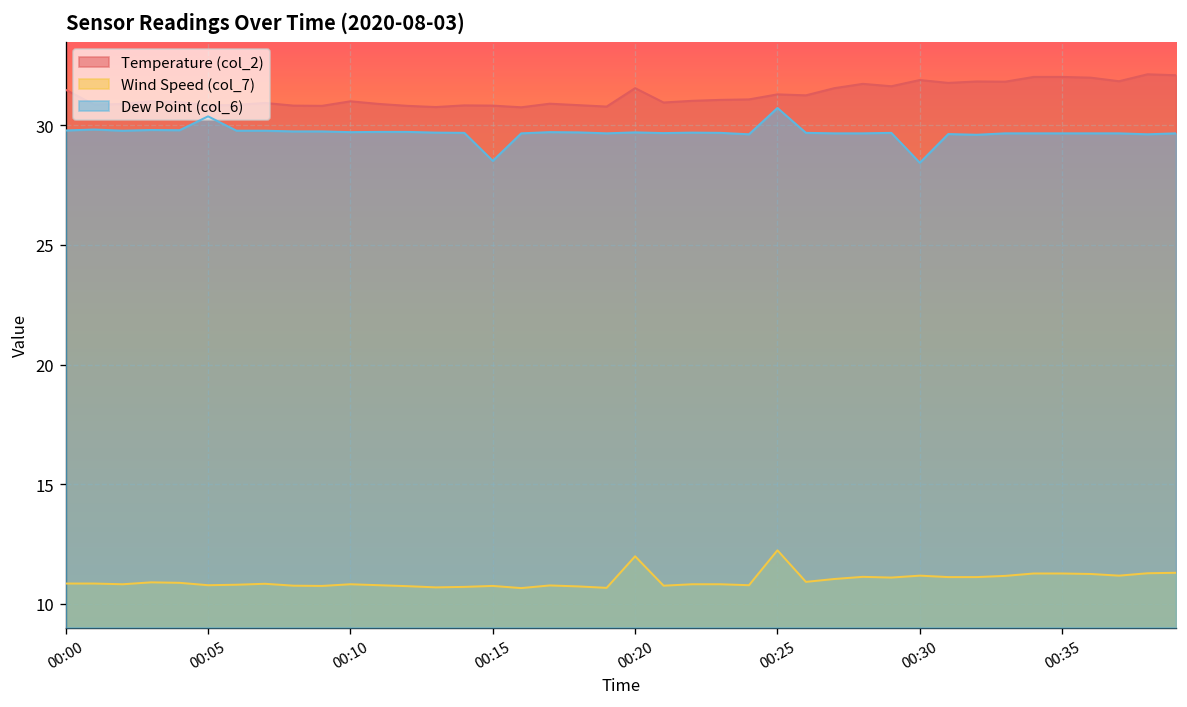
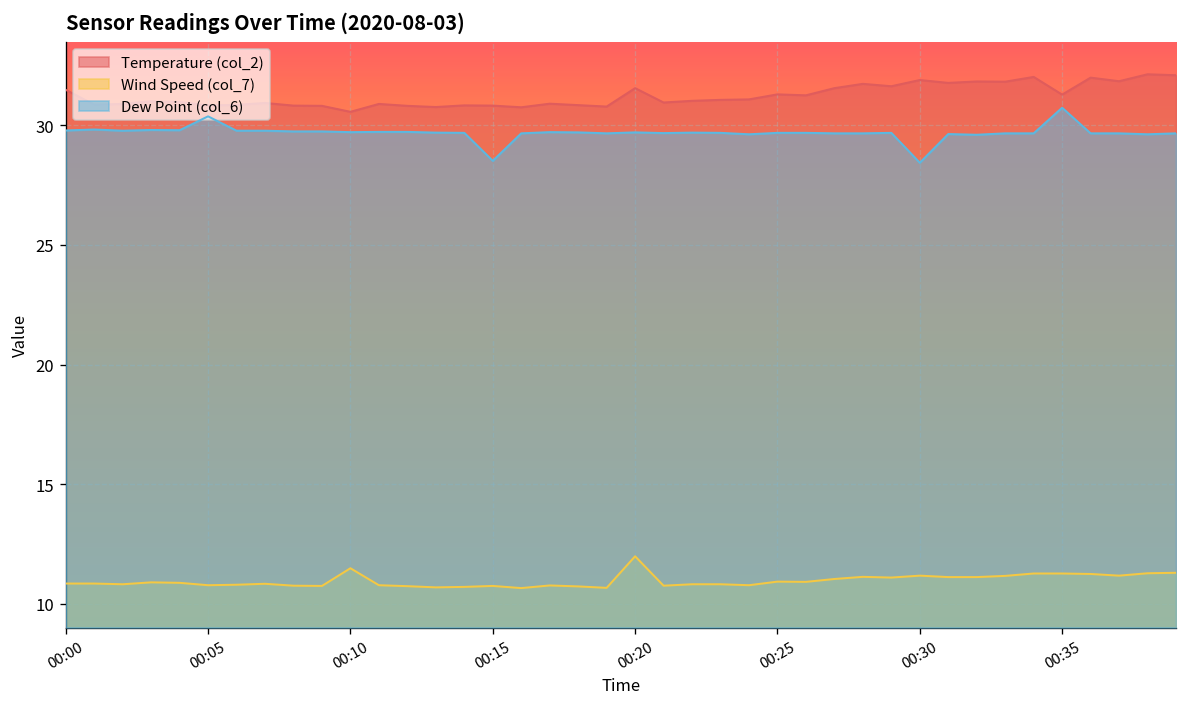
  {
    "Temperature (col_2)": {
      "00:00": 31.5,
-     "00:10": 31.0,
+     "00:10": 30.6,
      "00:15": 30.8,
      "00:20": 31.6,
      "00:25": 31.3,
      "00:30": 31.9,
-     "00:35": 32.0
+     "00:35": 31.3
    },
    "Wind Speed (col_7)": {
      "00:00": 10.8,
      "00:05": 10.8,
-     "00:10": 10.8,
+     "00:10": 11.5,
      "00:15": 10.7,
      "00:20": 12.0,
-     "00:25": 12.2,
+     "00:25": 10.9,
      "00:30": 11.2,
      "00:35": 11.3
    },
    "Dew Point (col_6)": {
      "00:00": 29.8,
      "00:10": 29.7,
      "00:15": 28.5,
      "00:20": 29.7,
-     "00:25": 30.7,
+     "00:25": 29.7,
      "00:30": 28.4,
-     "00:35": 29.7
+     "00:35": 30.7
    }
  }
